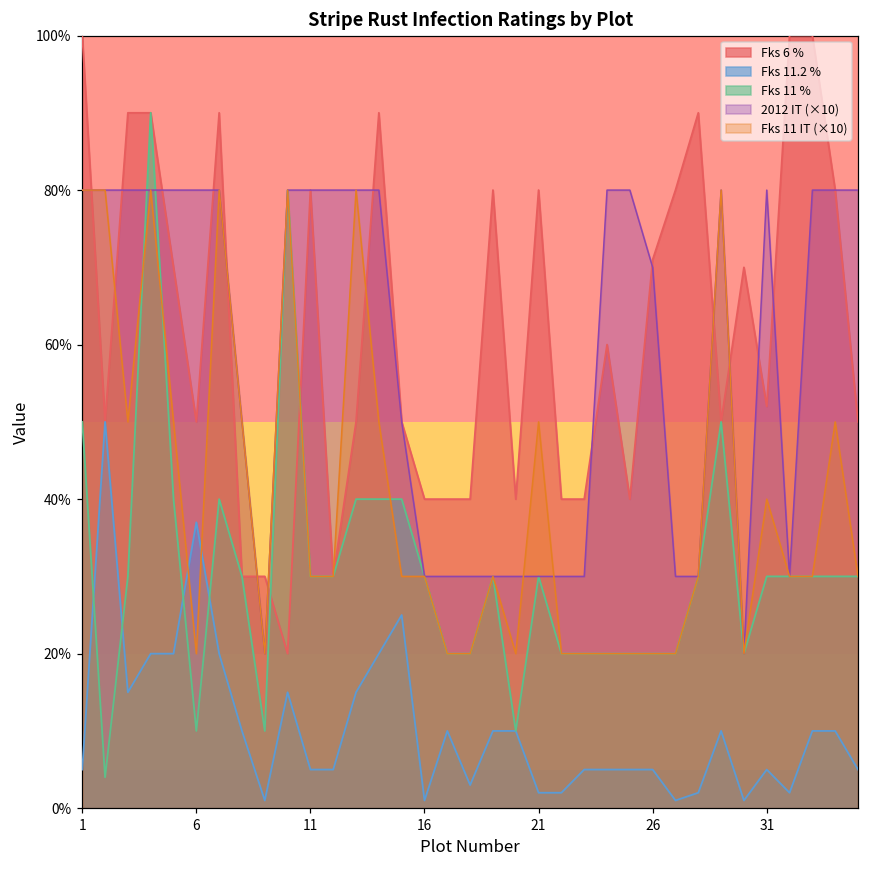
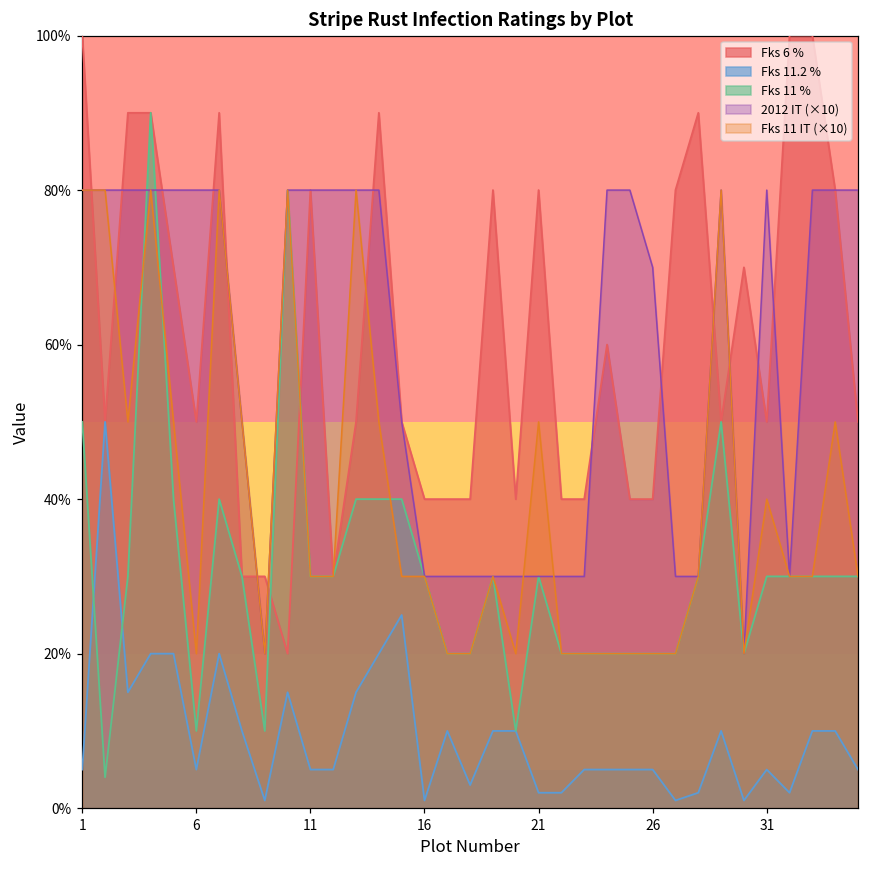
  {
    "Fks 6 %": {
      "1": "100%",
      "6": "50%",
      "16": "40%",
      "21": "80%",
-     "26": "71%",
-     "31": "52%"
+     "26": "40%",
+     "31": "50%"
    },
    "Fks 11.2 %": {
      "1": "5%",
-     "6": "37%",
+     "6": "5%",
      "11": "5%",
      "16": "1%",
      "21": "2%",
      "26": "5%",
      "31": "5%"
    },
    "Fks 11 %": {
      "1": "50%",
      "6": "10%",
      "31": "30%"
    },
    "2012 IT (×10)": {
      "6": "80%",
      "26": "70%",
      "31": "80%"
    },
    "Fks 11 IT (×10)": {
      "6": "20%",
      "21": "50%",
      "31": "40%"
    }
  }
